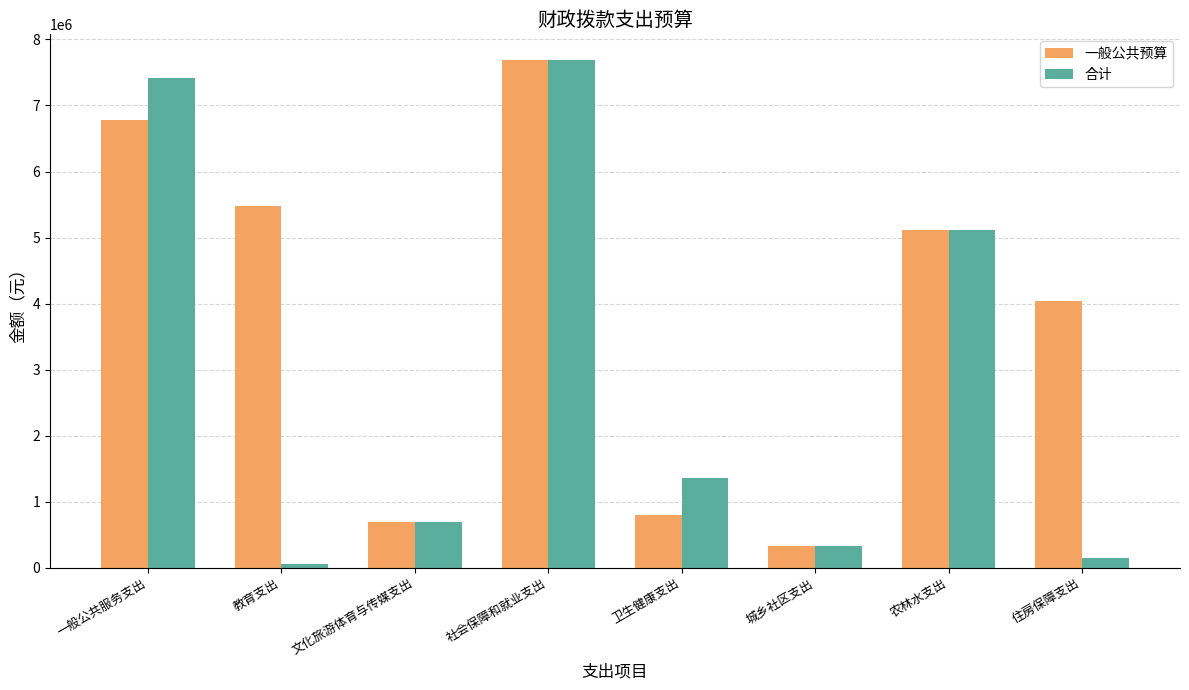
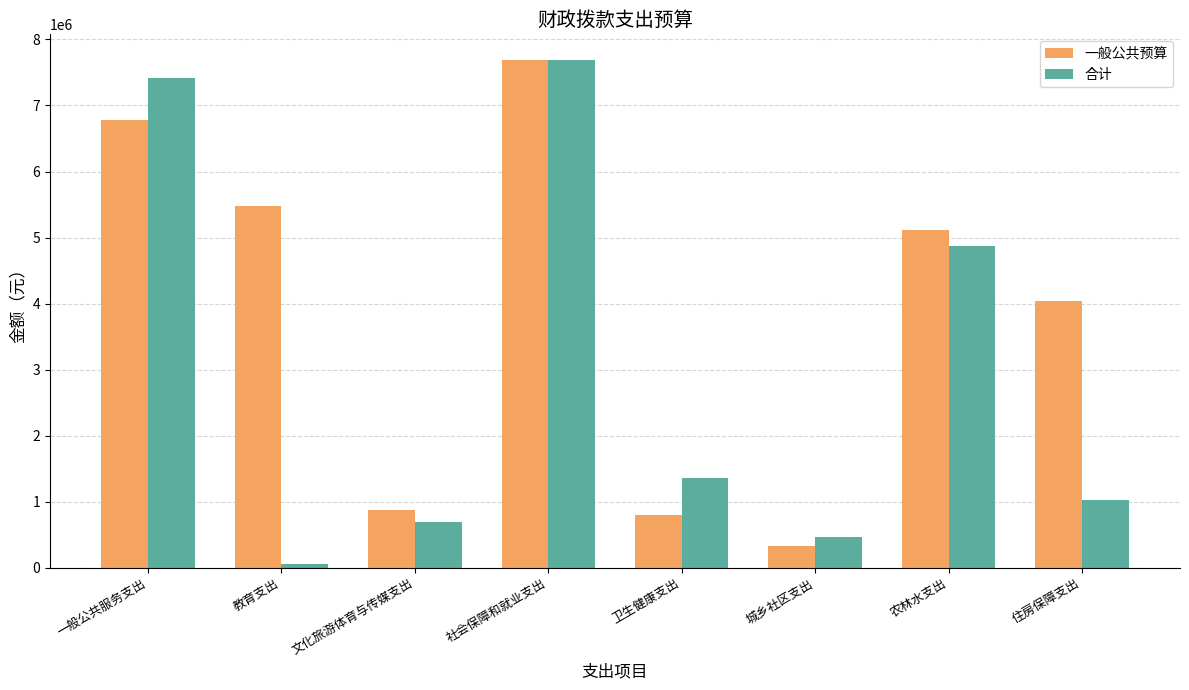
  {
    "一般公共预算": {
      "一般公共服务支出": 6800000,
      "教育支出": 5500000,
-     "文化旅游体育与传媒支出": 700000,
+     "文化旅游体育与传媒支出": 900000,
      "社会保障和就业支出": 7700000,
      "卫生健康支出": 800000,
      "城乡社区支出": 300000,
      "农林水支出": 5100000,
      "住房保障支出": 4000000
    },
    "合计": {
      "一般公共服务支出": 7400000,
      "教育支出": 0,
      "文化旅游体育与传媒支出": 700000,
      "社会保障和就业支出": 7700000,
      "卫生健康支出": 1400000,
-     "城乡社区支出": 300000,
-     "农林水支出": 5100000,
-     "住房保障支出": 200000
+     "城乡社区支出": 500000,
+     "农林水支出": 4900000,
+     "住房保障支出": 1000000
    }
  }
